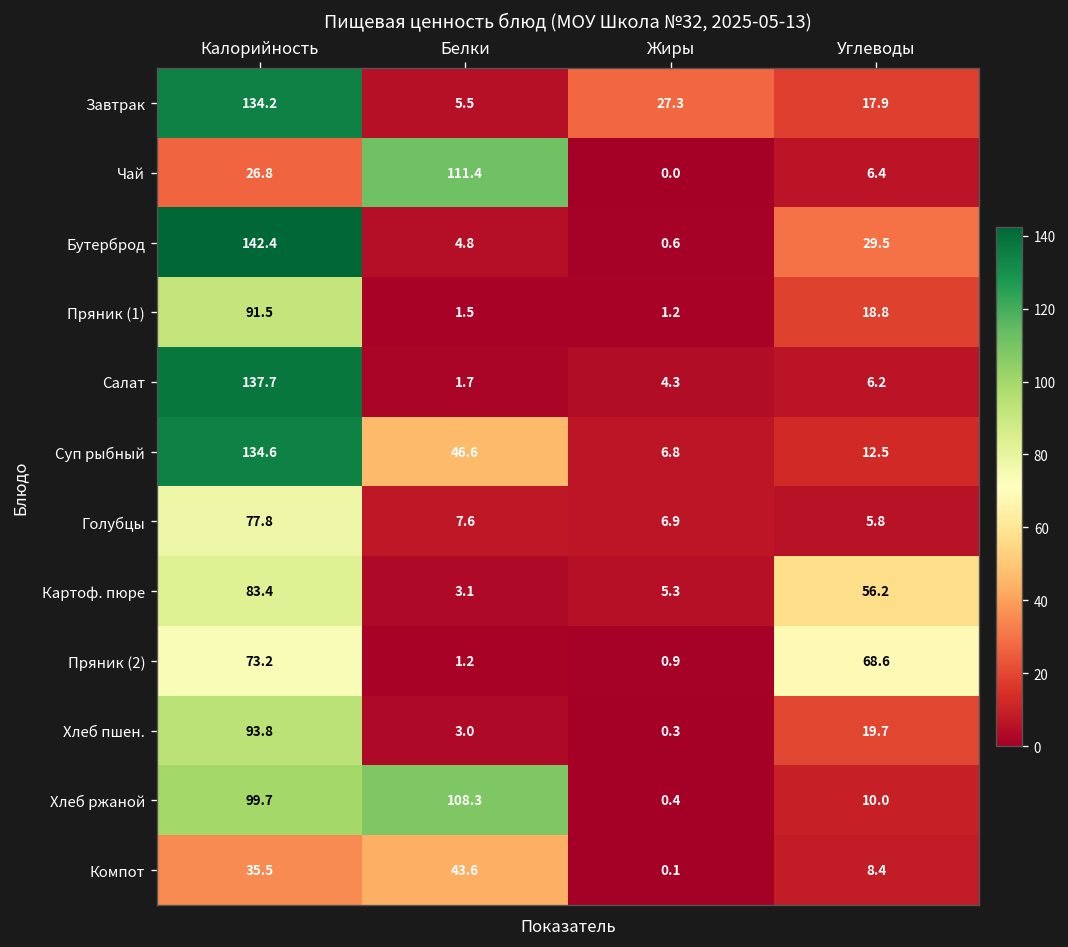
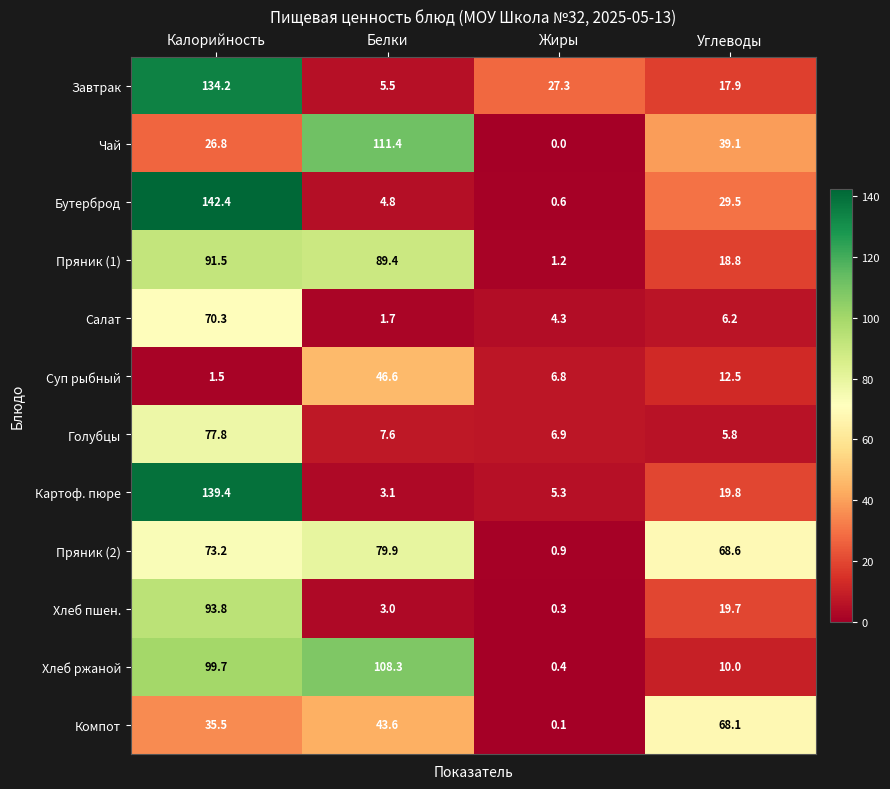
  {
    "Завтрак": {
      "Калорийность": 134.2,
      "Белки": 5.5,
      "Жиры": 27.3,
      "Углеводы": 17.9
    },
    "Чай": {
      "Калорийность": 26.8,
      "Белки": 111.4,
      "Жиры": 0.0,
-     "Углеводы": 6.4
+     "Углеводы": 39.1
    },
    "Бутерброд": {
      "Калорийность": 142.4,
      "Белки": 4.8,
      "Жиры": 0.6,
      "Углеводы": 29.5
    },
    "Пряник (1)": {
      "Калорийность": 91.5,
-     "Белки": 1.5,
+     "Белки": 89.4,
      "Жиры": 1.2,
      "Углеводы": 18.8
    },
    "Салат": {
-     "Калорийность": 137.7,
+     "Калорийность": 70.3,
      "Белки": 1.7,
      "Жиры": 4.3,
      "Углеводы": 6.2
    },
    "Суп рыбный": {
-     "Калорийность": 134.6,
+     "Калорийность": 1.5,
      "Белки": 46.6,
      "Жиры": 6.8,
      "Углеводы": 12.5
    },
    "Голубцы": {
      "Калорийность": 77.8,
      "Белки": 7.6,
      "Жиры": 6.9,
      "Углеводы": 5.8
    },
    "Картоф. пюре": {
-     "Калорийность": 83.4,
+     "Калорийность": 139.4,
      "Белки": 3.1,
      "Жиры": 5.3,
-     "Углеводы": 56.2
+     "Углеводы": 19.8
    },
    "Пряник (2)": {
      "Калорийность": 73.2,
-     "Белки": 1.2,
+     "Белки": 79.9,
      "Жиры": 0.9,
      "Углеводы": 68.6
    },
    "Хлеб пшен.": {
      "Калорийность": 93.8,
      "Белки": 3.0,
      "Жиры": 0.3,
      "Углеводы": 19.7
    },
    "Хлеб ржаной": {
      "Калорийность": 99.7,
      "Белки": 108.3,
      "Жиры": 0.4,
      "Углеводы": 10.0
    },
    "Компот": {
      "Калорийность": 35.5,
      "Белки": 43.6,
      "Жиры": 0.1,
-     "Углеводы": 8.4
+     "Углеводы": 68.1
    }
  }
